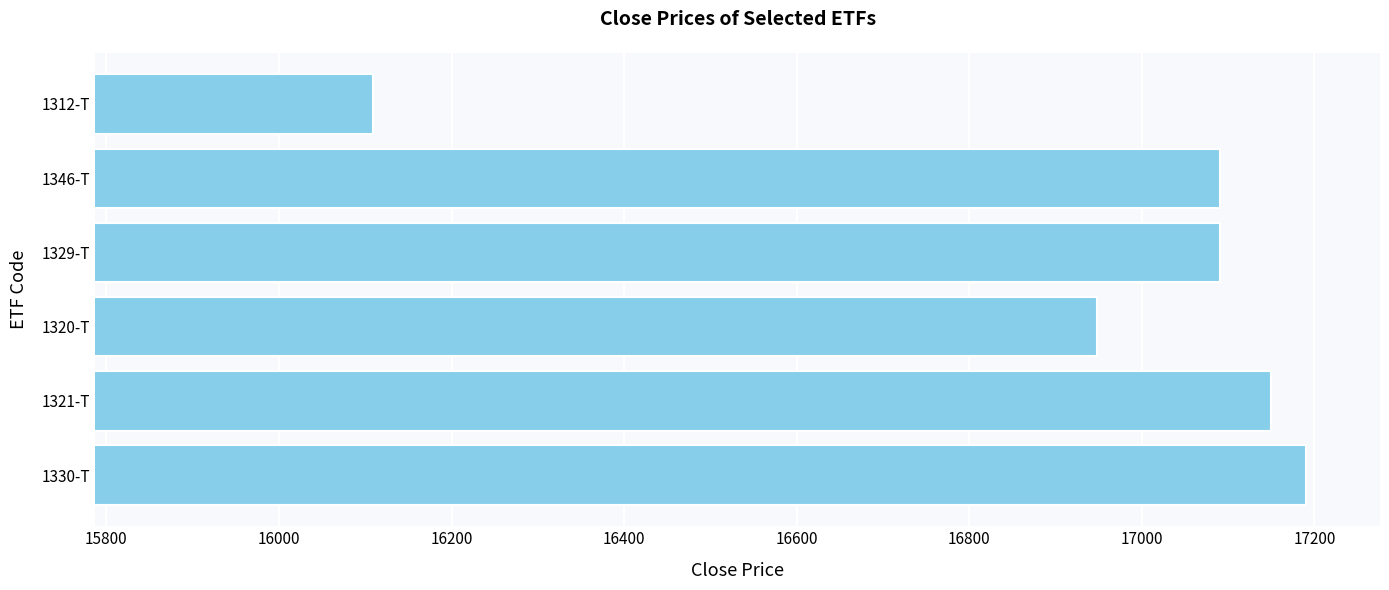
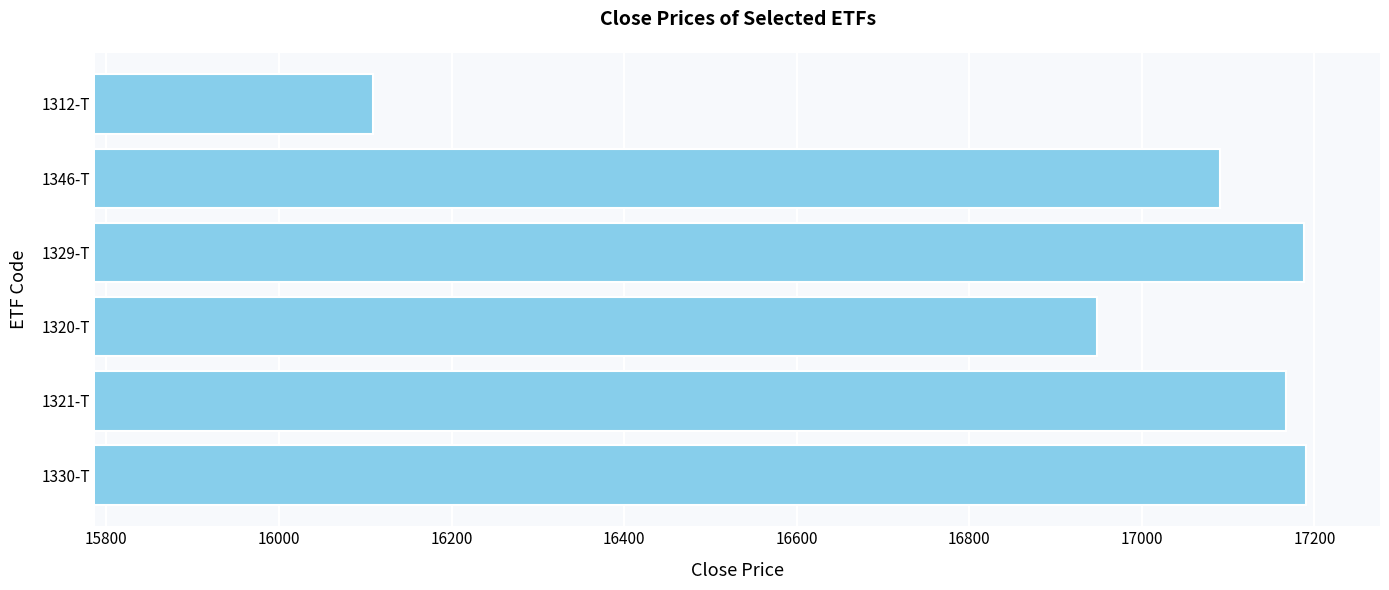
  {
    "1312-T": 16110,
    "1346-T": 17090,
-   "1329-T": 17090,
+   "1329-T": 17190,
    "1320-T": 16950,
-   "1321-T": 17150,
+   "1321-T": 17170,
    "1330-T": 17190
  }
